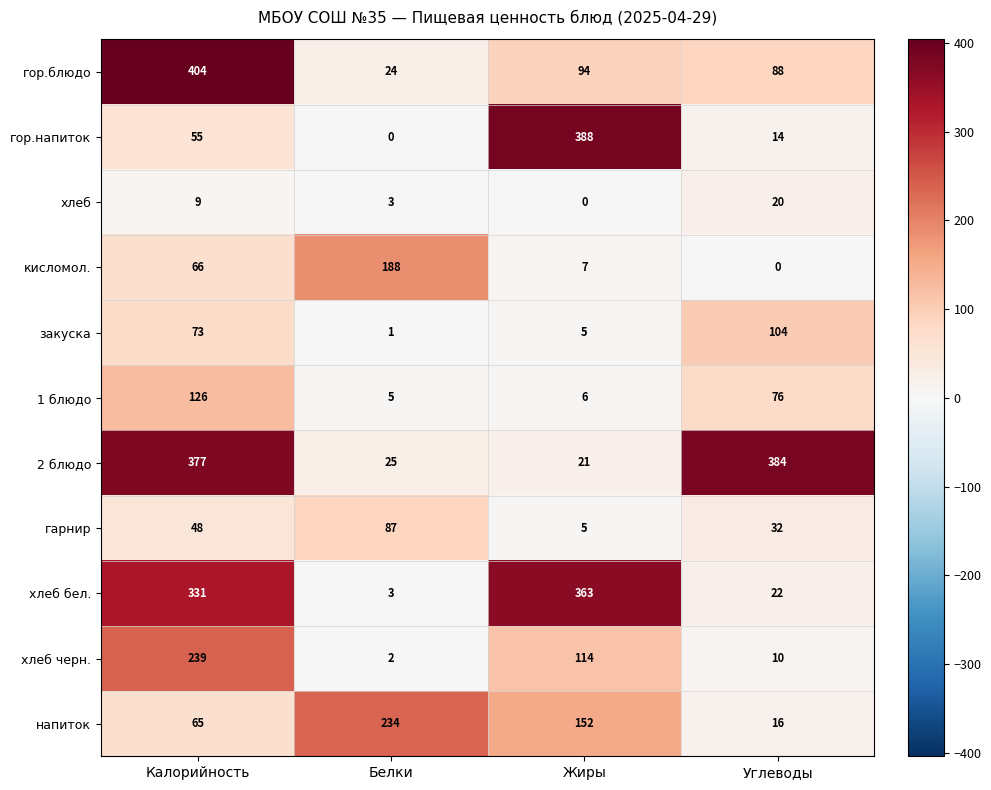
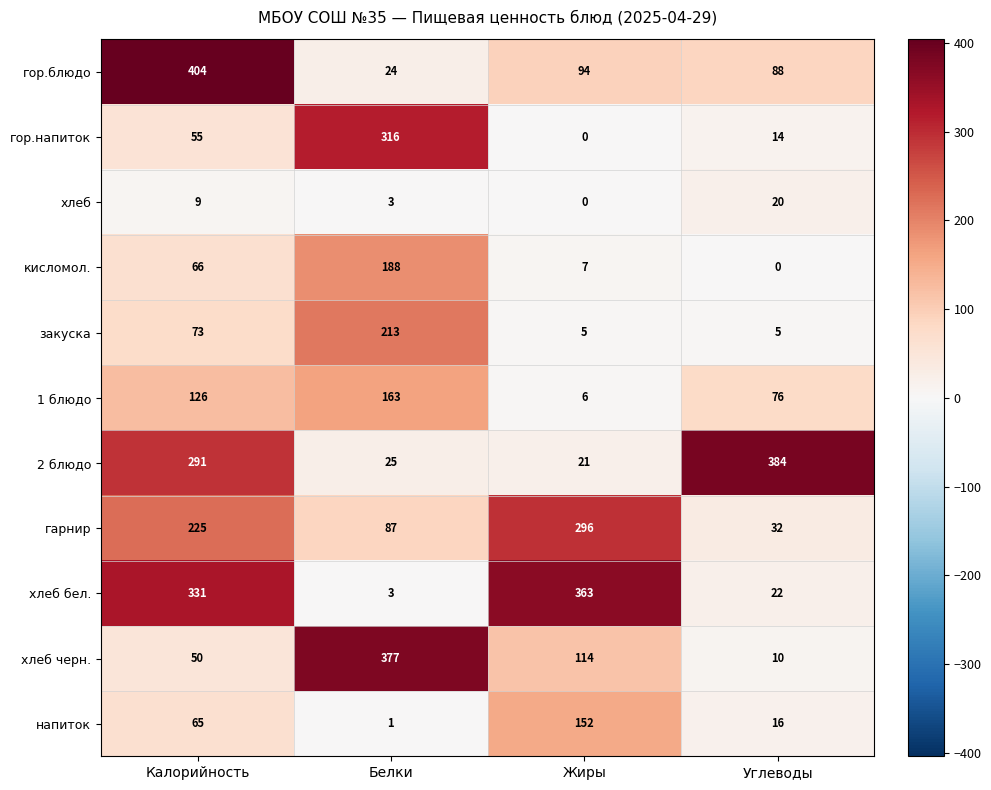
  {
    "гор.блюдо": {
      "Калорийность": 404,
      "Белки": 24,
      "Жиры": 94,
      "Углеводы": 88
    },
    "гор.напиток": {
      "Калорийность": 55,
-     "Белки": 0,
-     "Жиры": 388,
+     "Белки": 316,
+     "Жиры": 0,
      "Углеводы": 14
    },
    "хлеб": {
      "Калорийность": 9,
      "Белки": 3,
      "Жиры": 0,
      "Углеводы": 20
    },
    "кисломол.": {
      "Калорийность": 66,
      "Белки": 188,
      "Жиры": 7,
      "Углеводы": 0
    },
    "закуска": {
      "Калорийность": 73,
-     "Белки": 1,
+     "Белки": 213,
      "Жиры": 5,
-     "Углеводы": 104
+     "Углеводы": 5
    },
    "1 блюдо": {
      "Калорийность": 126,
-     "Белки": 5,
+     "Белки": 163,
      "Жиры": 6,
      "Углеводы": 76
    },
    "2 блюдо": {
-     "Калорийность": 377,
+     "Калорийность": 291,
      "Белки": 25,
      "Жиры": 21,
      "Углеводы": 384
    },
    "гарнир": {
-     "Калорийность": 48,
+     "Калорийность": 225,
      "Белки": 87,
-     "Жиры": 5,
+     "Жиры": 296,
      "Углеводы": 32
    },
    "хлеб бел.": {
      "Калорийность": 331,
      "Белки": 3,
      "Жиры": 363,
      "Углеводы": 22
    },
    "хлеб черн.": {
-     "Калорийность": 239,
-     "Белки": 2,
+     "Калорийность": 50,
+     "Белки": 377,
      "Жиры": 114,
      "Углеводы": 10
    },
    "напиток": {
      "Калорийность": 65,
-     "Белки": 234,
+     "Белки": 1,
      "Жиры": 152,
      "Углеводы": 16
    }
  }
